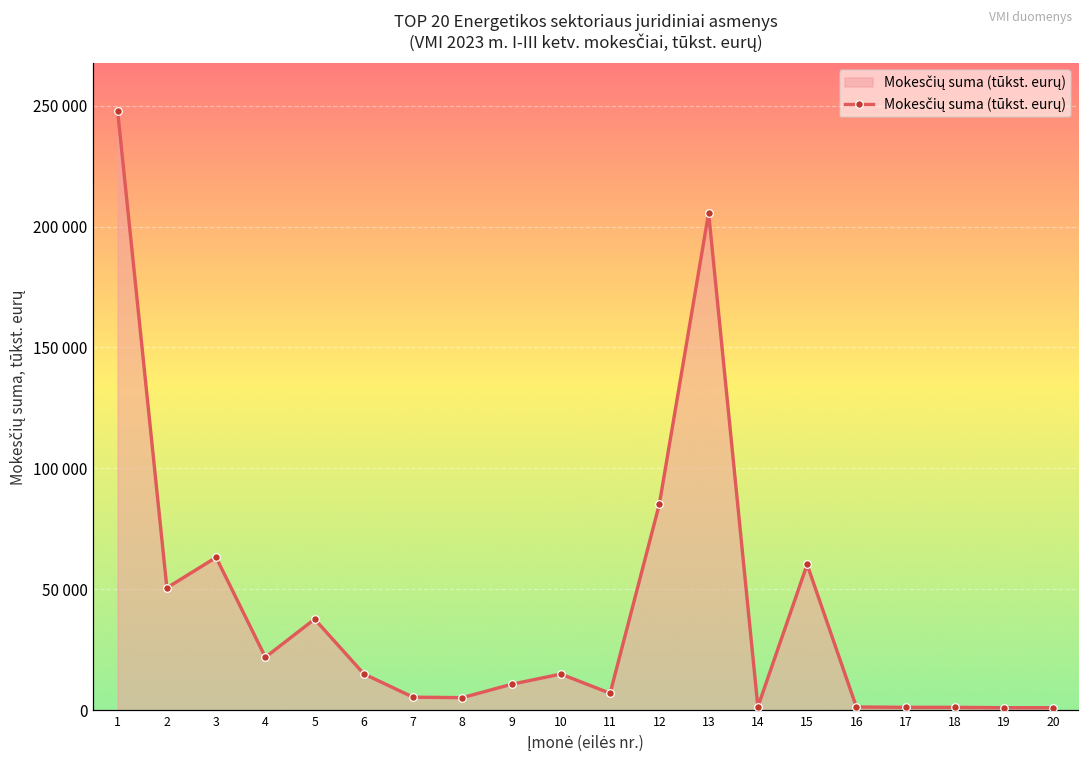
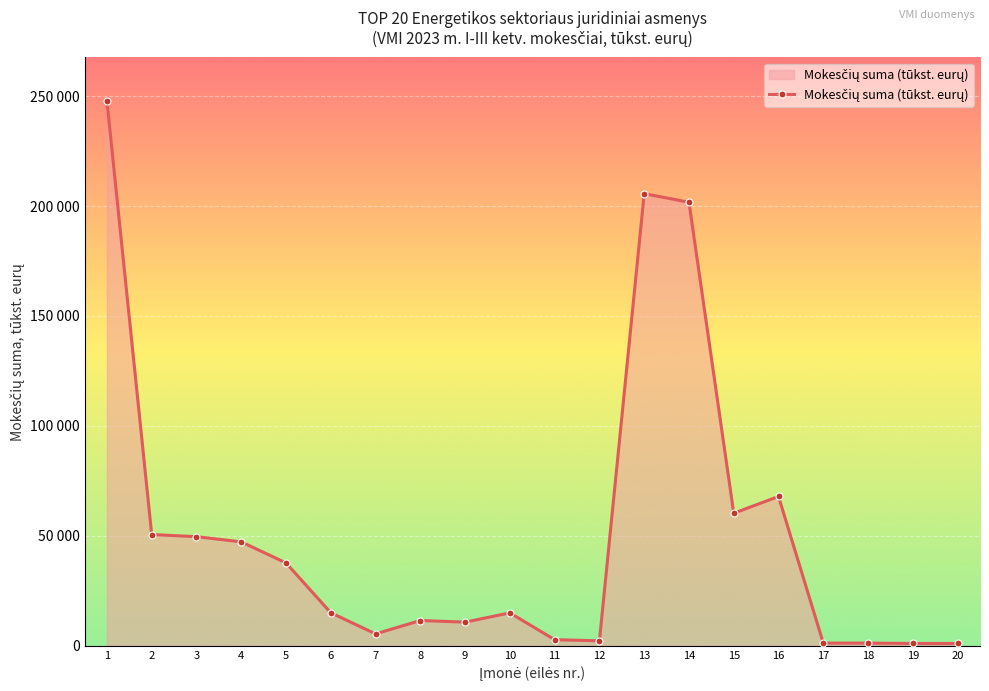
  {
    "1": 248000,
    "2": 51000,
-   "3": 63000,
-   "4": 22000,
+   "3": 50000,
+   "4": 47000,
    "5": 38000,
    "6": 15000,
    "7": 5000,
-   "8": 5000,
+   "8": 12000,
    "9": 11000,
    "10": 15000,
-   "11": 7000,
-   "12": 85000,
+   "11": 3000,
+   "12": 2000,
    "13": 206000,
-   "14": 1000,
+   "14": 202000,
    "15": 60000,
-   "16": 1000,
+   "16": 68000,
    "17": 1000,
    "18": 1000,
    "19": 1000,
    "20": 1000
  }
